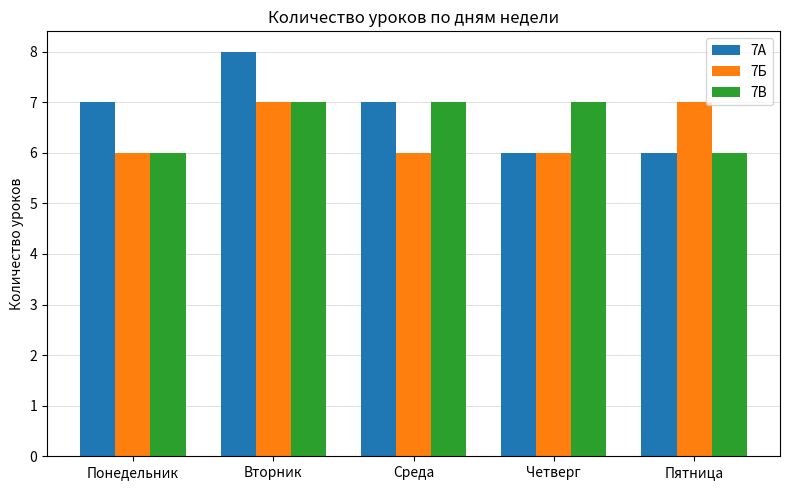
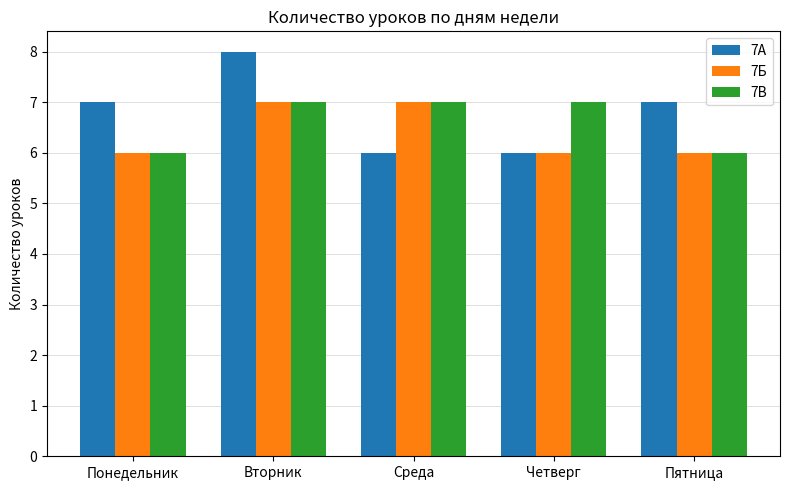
  {
    "7А": {
      "Понедельник": 7,
      "Вторник": 8,
-     "Среда": 7,
+     "Среда": 6,
      "Четверг": 6,
-     "Пятница": 6
+     "Пятница": 7
    },
    "7Б": {
      "Понедельник": 6,
      "Вторник": 7,
-     "Среда": 6,
+     "Среда": 7,
      "Четверг": 6,
-     "Пятница": 7
+     "Пятница": 6
    },
    "7В": {
      "Понедельник": 6,
      "Вторник": 7,
      "Среда": 7,
      "Четверг": 7,
      "Пятница": 6
    }
  }
